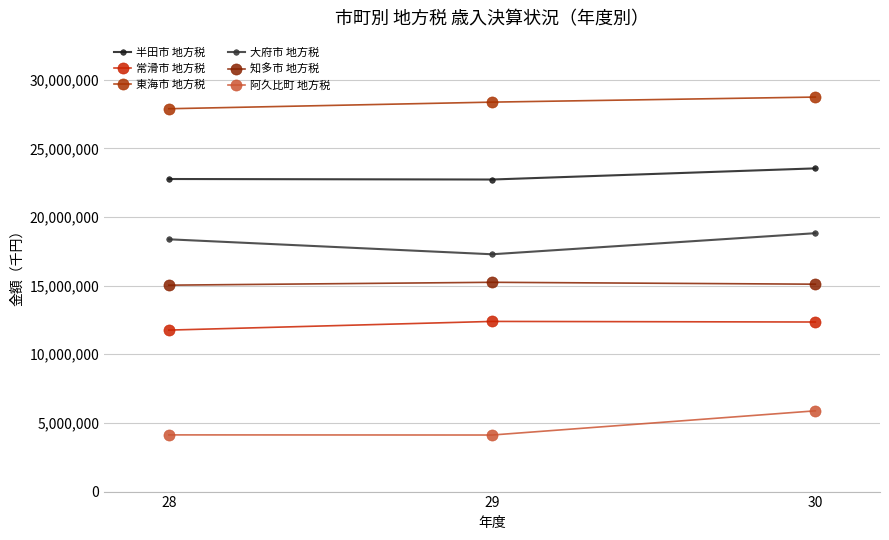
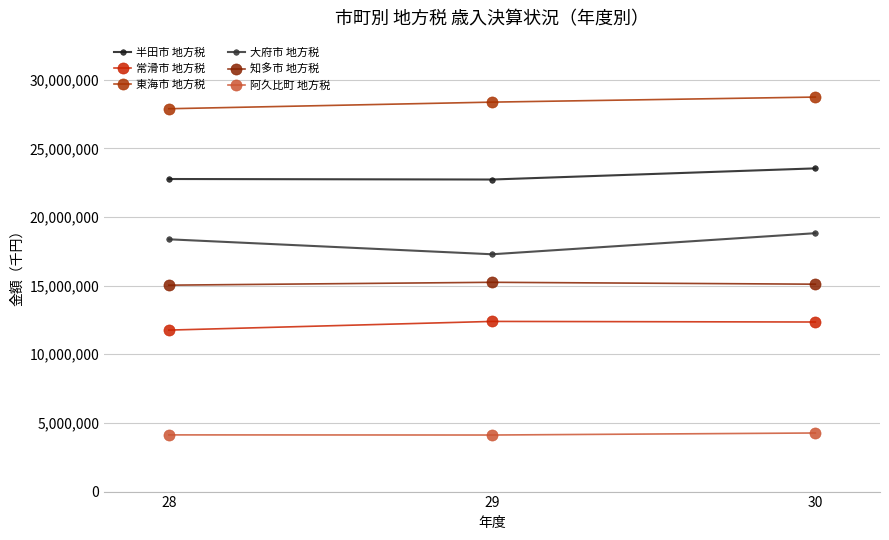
  {
    "阿久比町 地方税": {
      "28": "4,100,000",
      "29": "4,100,000",
-     "30": "5,900,000"
+     "30": "4,300,000"
    }
  }
